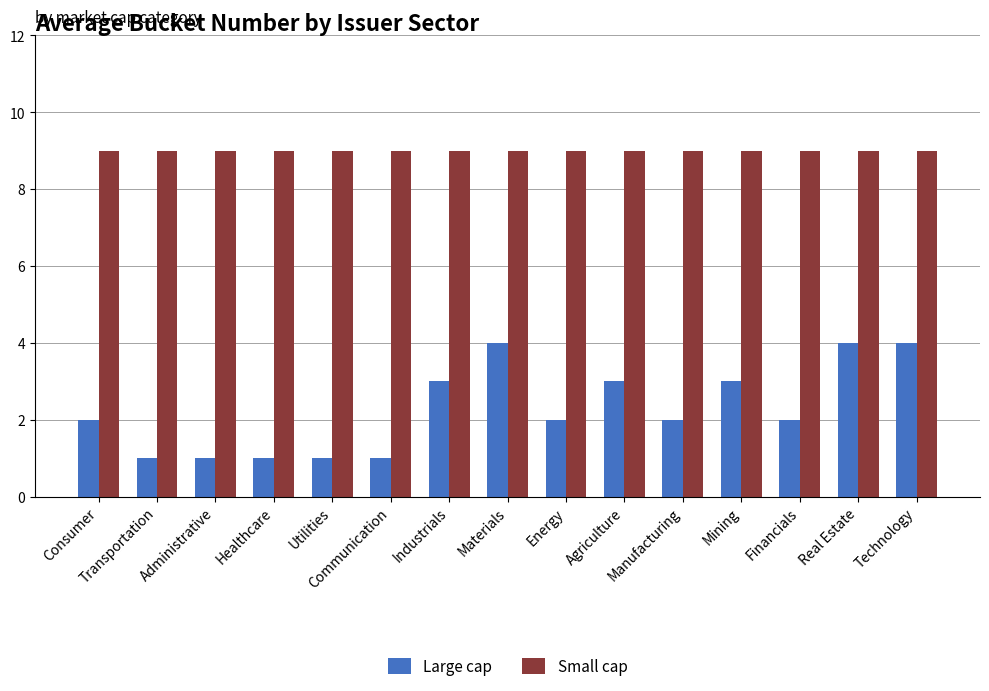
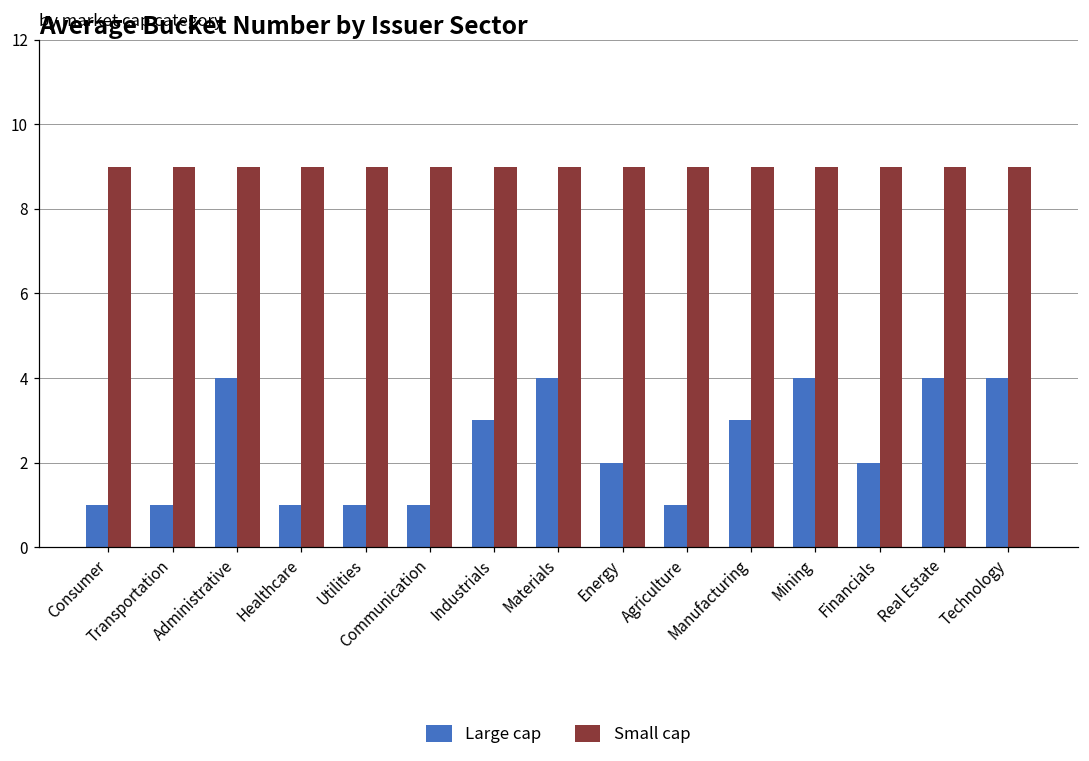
  {
    "Large cap": {
-     "Consumer": 2,
+     "Consumer": 1,
      "Transportation": 1,
-     "Administrative": 1,
+     "Administrative": 4,
      "Healthcare": 1,
      "Utilities": 1,
      "Communication": 1,
      "Industrials": 3,
      "Materials": 4,
      "Energy": 2,
-     "Agriculture": 3,
-     "Manufacturing": 2,
-     "Mining": 3,
+     "Agriculture": 1,
+     "Manufacturing": 3,
+     "Mining": 4,
      "Financials": 2,
      "Real Estate": 4,
      "Technology": 4
    },
    "Small cap": {
      "Consumer": 9,
      "Transportation": 9,
      "Administrative": 9,
      "Healthcare": 9,
      "Utilities": 9,
      "Communication": 9,
      "Industrials": 9,
      "Materials": 9,
      "Energy": 9,
      "Agriculture": 9,
      "Manufacturing": 9,
      "Mining": 9,
      "Financials": 9,
      "Real Estate": 9,
      "Technology": 9
    }
  }
